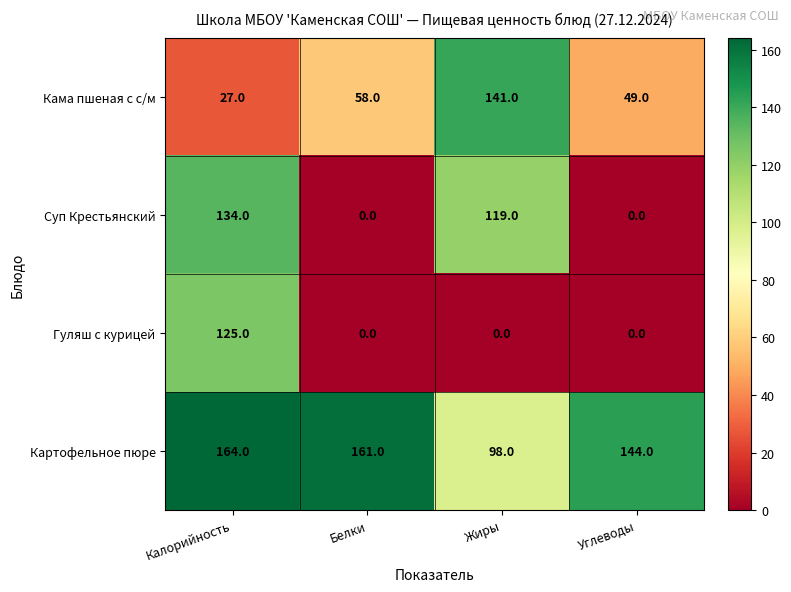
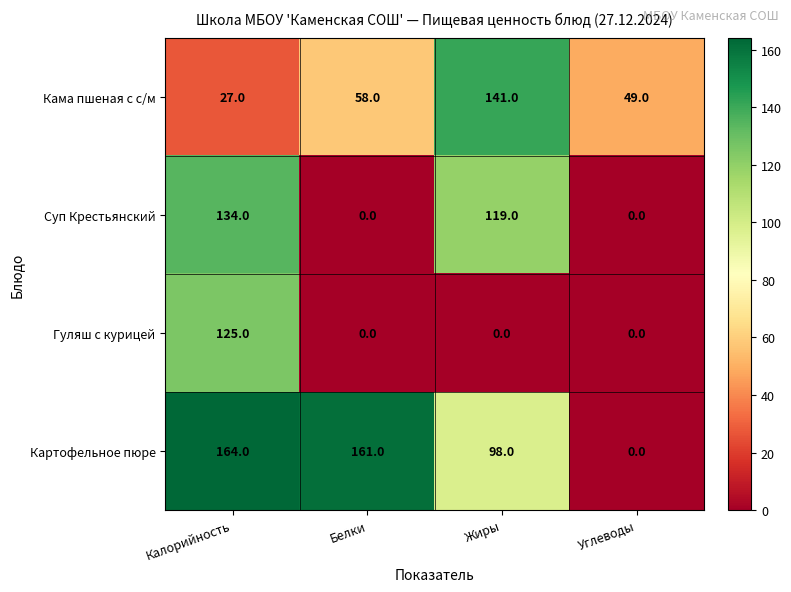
  {
    "Кама пшеная с с/м": {
      "Калорийность": 27.0,
      "Белки": 58.0,
      "Жиры": 141.0,
      "Углеводы": 49.0
    },
    "Суп Крестьянский": {
      "Калорийность": 134.0,
      "Белки": 0.0,
      "Жиры": 119.0,
      "Углеводы": 0.0
    },
    "Гуляш с курицей": {
      "Калорийность": 125.0,
      "Белки": 0.0,
      "Жиры": 0.0,
      "Углеводы": 0.0
    },
    "Картофельное пюре": {
      "Калорийность": 164.0,
      "Белки": 161.0,
      "Жиры": 98.0,
-     "Углеводы": 144.0
+     "Углеводы": 0.0
    }
  }
